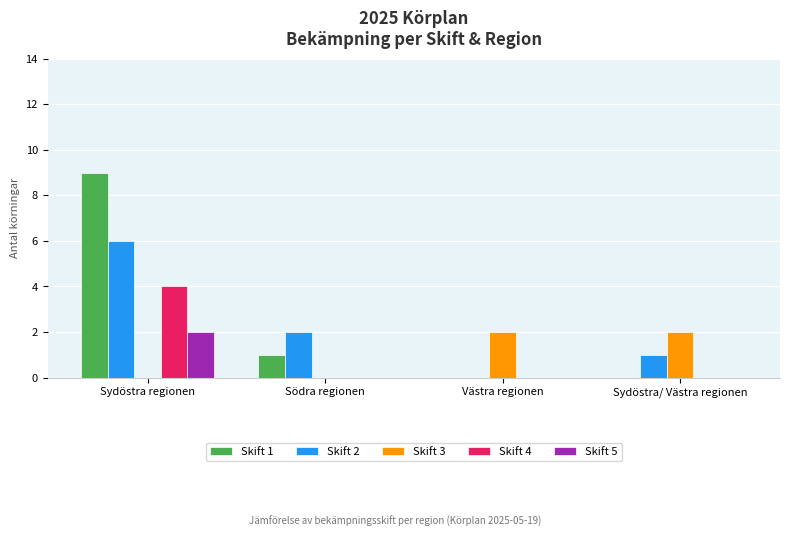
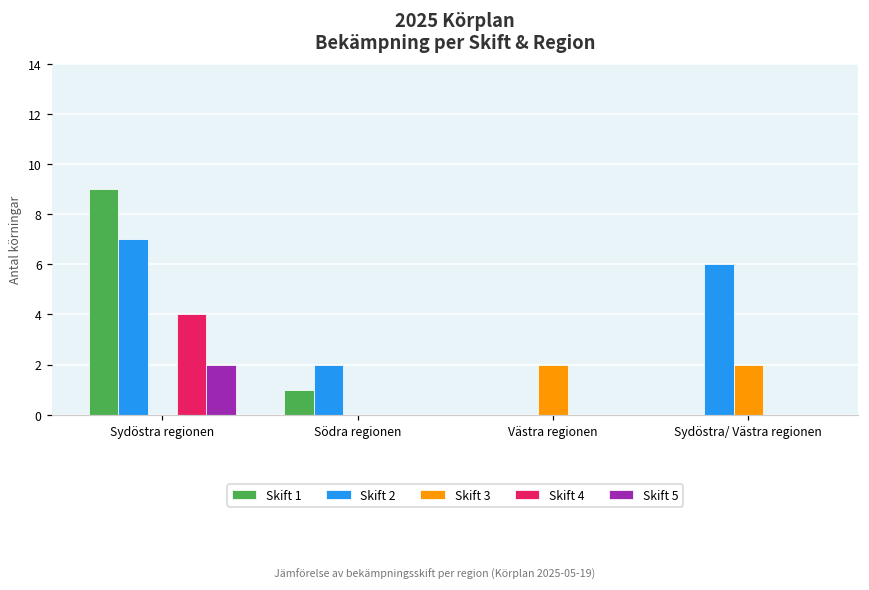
  {
    "Skift 1": {
      "Sydöstra regionen": 9,
      "Södra regionen": 1,
      "Västra regionen": 0,
      "Sydöstra/ Västra regionen": 0
    },
    "Skift 2": {
-     "Sydöstra regionen": 6,
+     "Sydöstra regionen": 7,
      "Södra regionen": 2,
      "Västra regionen": 0,
-     "Sydöstra/ Västra regionen": 1
+     "Sydöstra/ Västra regionen": 6
    },
    "Skift 3": {
      "Sydöstra regionen": 0,
      "Södra regionen": 0,
      "Västra regionen": 2,
      "Sydöstra/ Västra regionen": 2
    },
    "Skift 4": {
      "Sydöstra regionen": 4,
      "Södra regionen": 0,
      "Västra regionen": 0,
      "Sydöstra/ Västra regionen": 0
    },
    "Skift 5": {
      "Sydöstra regionen": 2,
      "Södra regionen": 0,
      "Västra regionen": 0,
      "Sydöstra/ Västra regionen": 0
    }
  }
